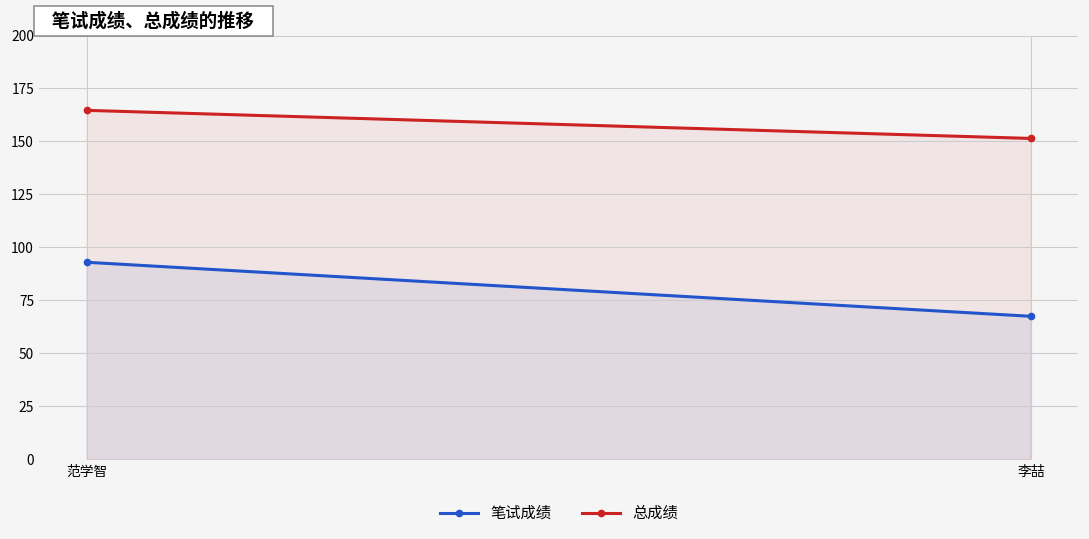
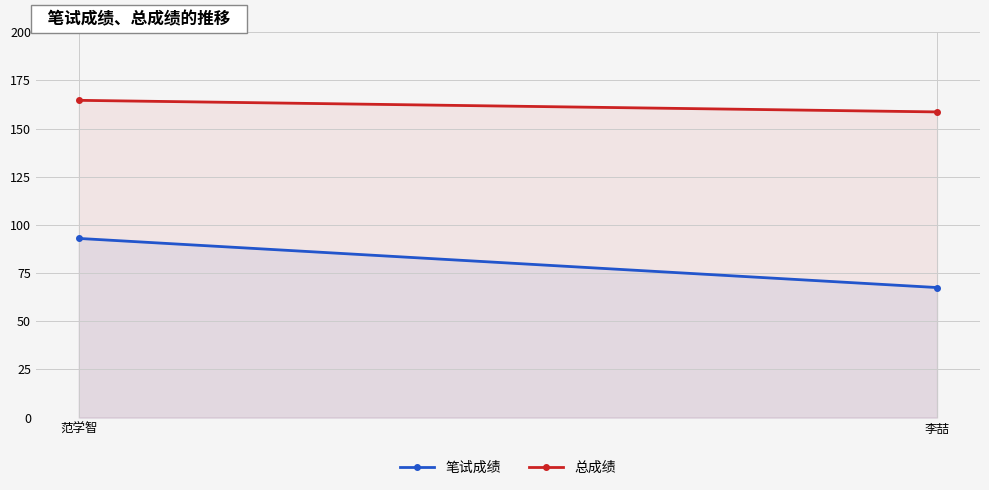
  {
    "笔试成绩": {
      "范学智": 93,
      "李喆": 68
    },
    "总成绩": {
      "范学智": 165,
-     "李喆": 151
+     "李喆": 159
    }
  }
